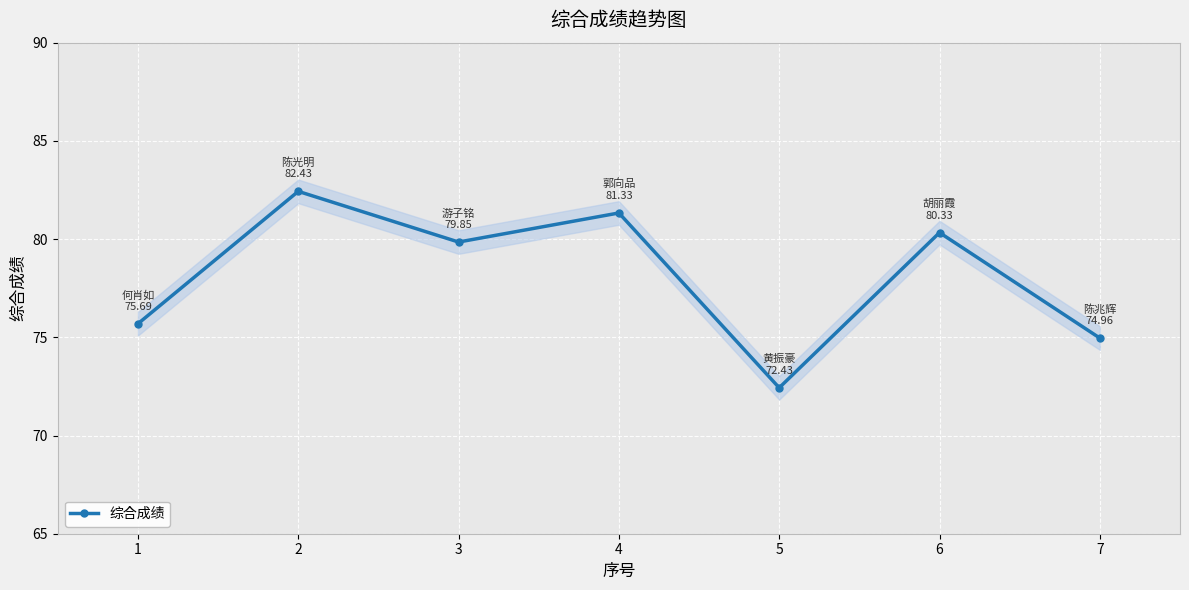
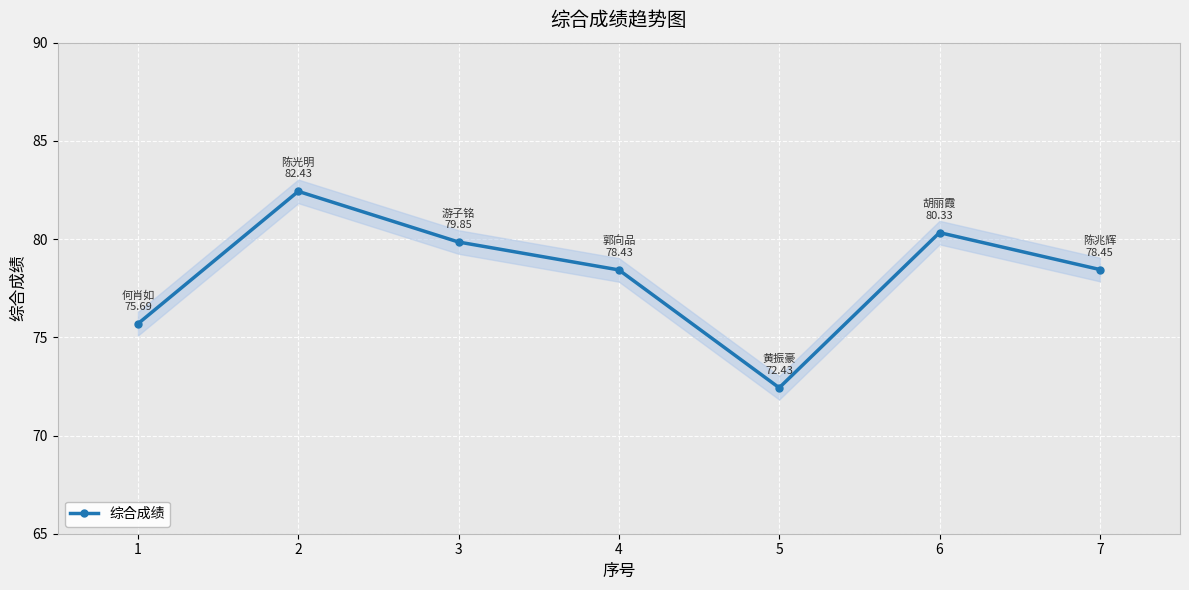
  {
    "综合成绩": {
      "1": 75.69,
      "2": 82.43,
      "3": 79.85,
-     "4": 81.33,
+     "4": 78.43,
      "5": 72.43,
      "6": 80.33,
-     "7": 74.96
+     "7": 78.45
    }
  }
